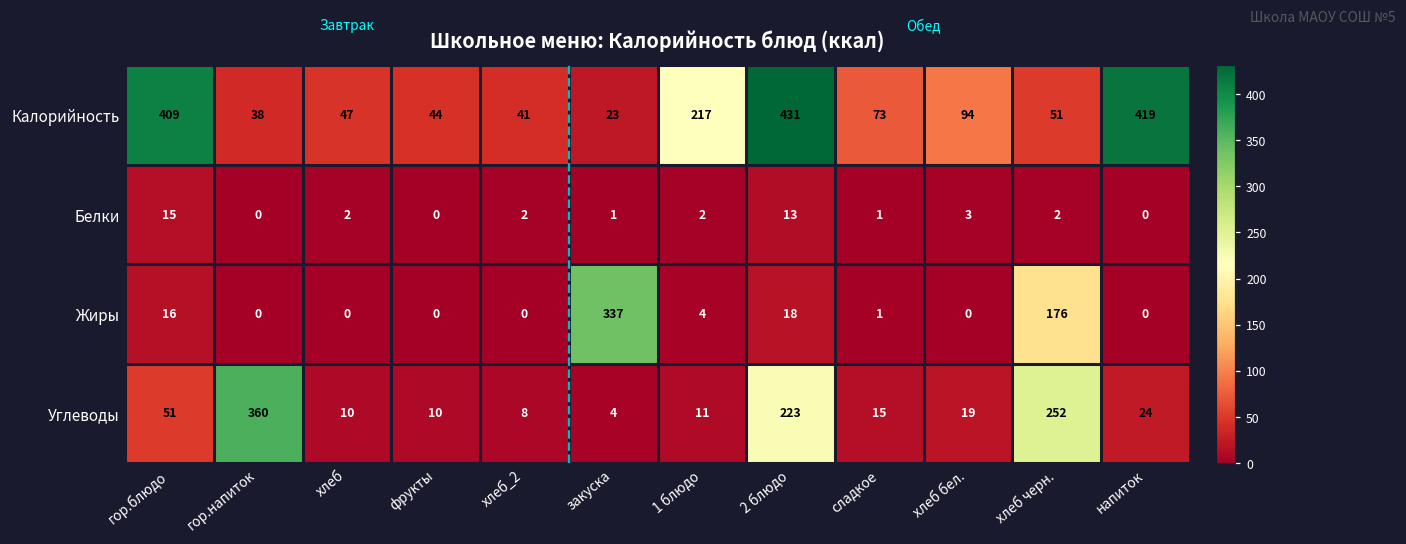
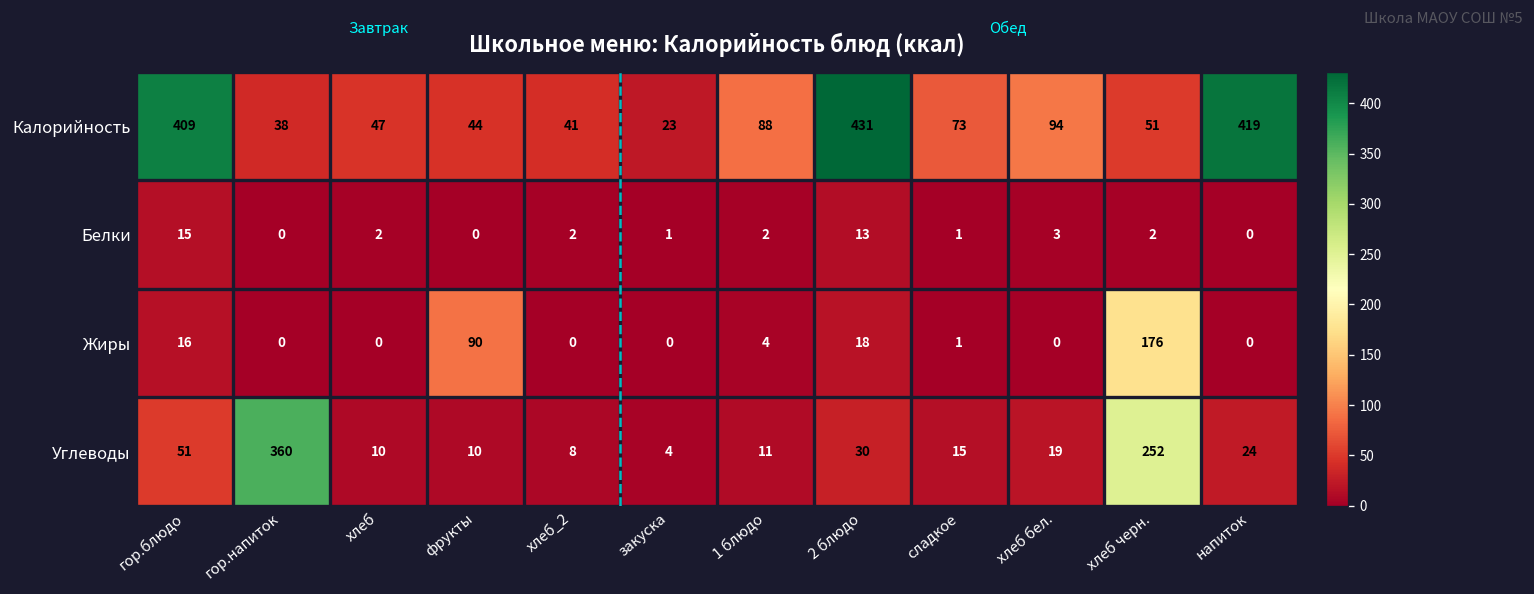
  {
    "Калорийность": {
      "гор.блюдо": 409,
      "гор.напиток": 38,
      "хлеб": 47,
      "фрукты": 44,
      "хлеб_2": 41,
      "закуска": 23,
-     "1 блюдо": 217,
+     "1 блюдо": 88,
      "2 блюдо": 431,
      "сладкое": 73,
      "хлеб бел.": 94,
      "хлеб черн.": 51,
      "напиток": 419
    },
    "Белки": {
      "гор.блюдо": 15,
      "гор.напиток": 0,
      "хлеб": 2,
      "фрукты": 0,
      "хлеб_2": 2,
      "закуска": 1,
      "1 блюдо": 2,
      "2 блюдо": 13,
      "сладкое": 1,
      "хлеб бел.": 3,
      "хлеб черн.": 2,
      "напиток": 0
    },
    "Жиры": {
      "гор.блюдо": 16,
      "гор.напиток": 0,
      "хлеб": 0,
-     "фрукты": 0,
+     "фрукты": 90,
      "хлеб_2": 0,
-     "закуска": 337,
+     "закуска": 0,
      "1 блюдо": 4,
      "2 блюдо": 18,
      "сладкое": 1,
      "хлеб бел.": 0,
      "хлеб черн.": 176,
      "напиток": 0
    },
    "Углеводы": {
      "гор.блюдо": 51,
      "гор.напиток": 360,
      "хлеб": 10,
      "фрукты": 10,
      "хлеб_2": 8,
      "закуска": 4,
      "1 блюдо": 11,
-     "2 блюдо": 223,
+     "2 блюдо": 30,
      "сладкое": 15,
      "хлеб бел.": 19,
      "хлеб черн.": 252,
      "напиток": 24
    }
  }
